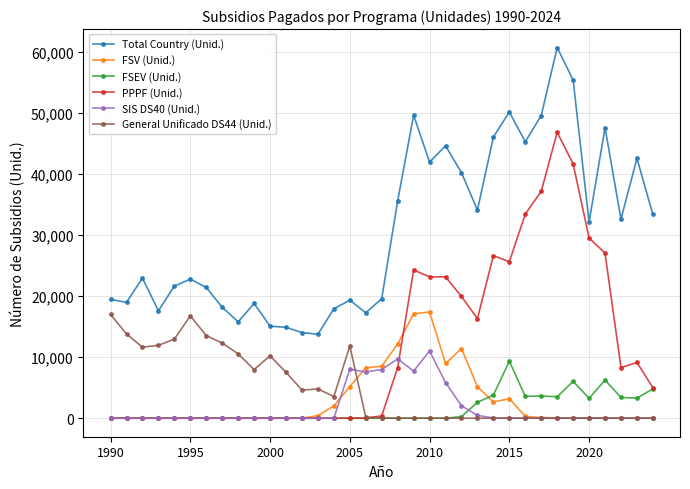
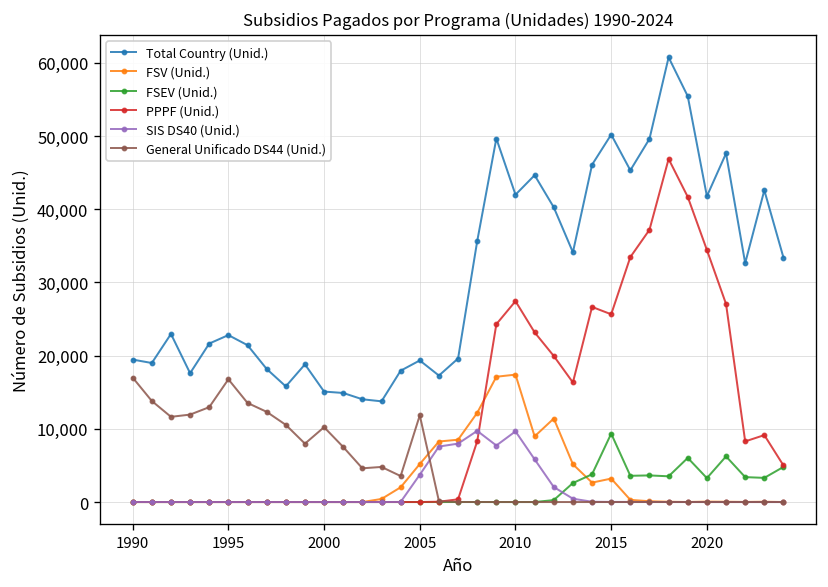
  {
    "Total Country (Unid.)": {
      "1990": "19,000",
      "1995": "23,000",
      "2000": "15,000",
      "2005": "19,000",
      "2010": "42,000",
      "2015": "50,000",
-     "2020": "32,000"
+     "2020": "42,000"
    },
    "FSV (Unid.)": {
      "2005": "5,000",
      "2010": "17,000",
      "2015": "3,000"
    },
    "FSEV (Unid.)": {
      "2015": "9,000",
      "2020": "3,000"
    },
    "PPPF (Unid.)": {
-     "2010": "23,000",
+     "2010": "27,000",
      "2015": "26,000",
-     "2020": "30,000"
+     "2020": "34,000"
    },
    "SIS DS40 (Unid.)": {
-     "2005": "8,000",
-     "2010": "11,000"
+     "2005": "4,000",
+     "2010": "10,000"
    },
    "General Unificado DS44 (Unid.)": {
      "1990": "17,000",
      "1995": "17,000",
      "2000": "10,000",
      "2005": "12,000"
    }
  }
